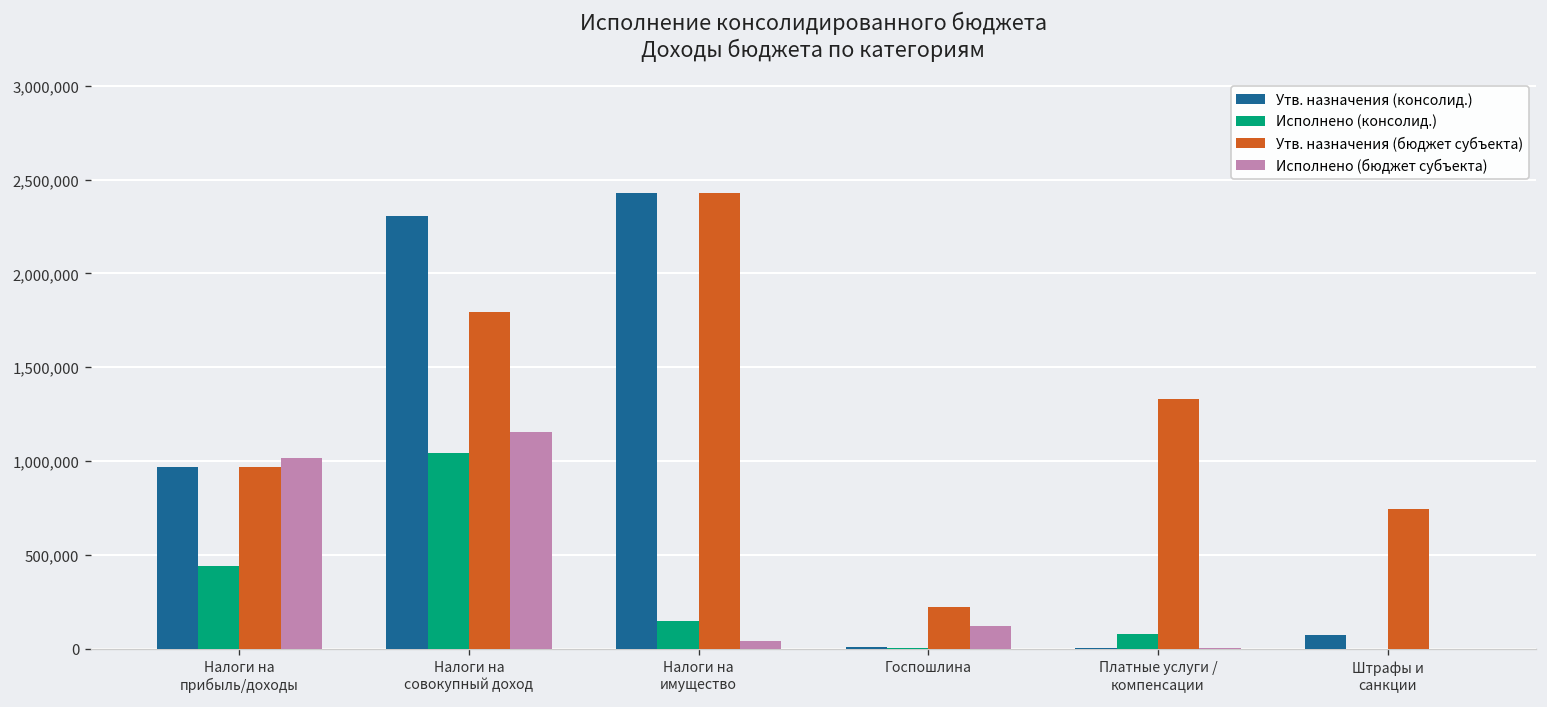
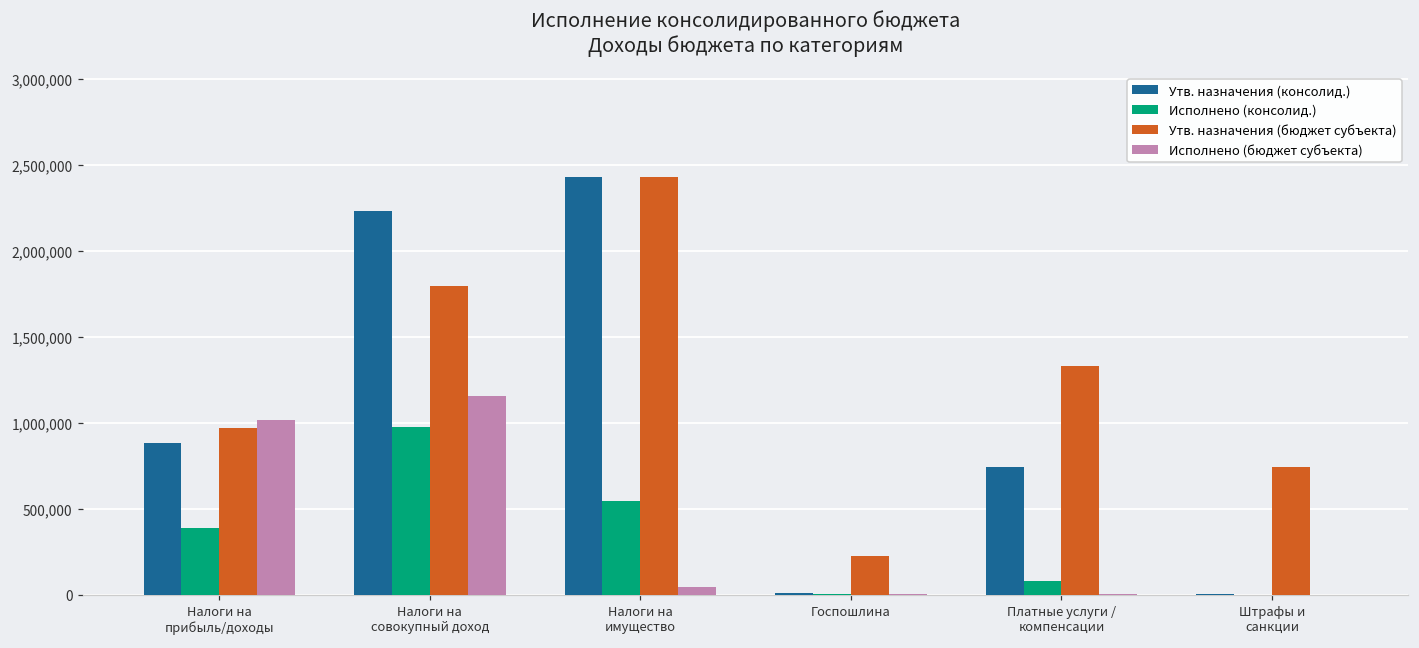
  {
    "Утв. назначения (консолид.)": {
-     "Налоги на прибыль/доходы": "970,000",
-     "Налоги на совокупный доход": "2,310,000",
+     "Налоги на прибыль/доходы": "880,000",
+     "Налоги на совокупный доход": "2,230,000",
      "Налоги на имущество": "2,430,000",
-     "Платные услуги / компенсации": "0",
-     "Штрафы и санкции": "70,000"
+     "Платные услуги / компенсации": "740,000",
+     "Штрафы и санкции": "0"
    },
    "Исполнено (консолид.)": {
-     "Налоги на прибыль/доходы": "440,000",
-     "Налоги на совокупный доход": "1,040,000",
-     "Налоги на имущество": "150,000",
+     "Налоги на прибыль/доходы": "390,000",
+     "Налоги на совокупный доход": "970,000",
+     "Налоги на имущество": "550,000",
      "Платные услуги / компенсации": "80,000",
      "Штрафы и санкции": "0"
    },
    "Утв. назначения (бюджет субъекта)": {
      "Налоги на прибыль/доходы": "970,000",
      "Налоги на совокупный доход": "1,790,000",
      "Налоги на имущество": "2,430,000",
      "Госпошлина": "220,000",
      "Платные услуги / компенсации": "1,330,000",
      "Штрафы и санкции": "740,000"
    },
    "Исполнено (бюджет субъекта)": {
      "Налоги на прибыль/доходы": "1,020,000",
      "Налоги на совокупный доход": "1,150,000",
      "Налоги на имущество": "40,000",
-     "Госпошлина": "120,000",
+     "Госпошлина": "0",
      "Штрафы и санкции": "0"
    }
  }
